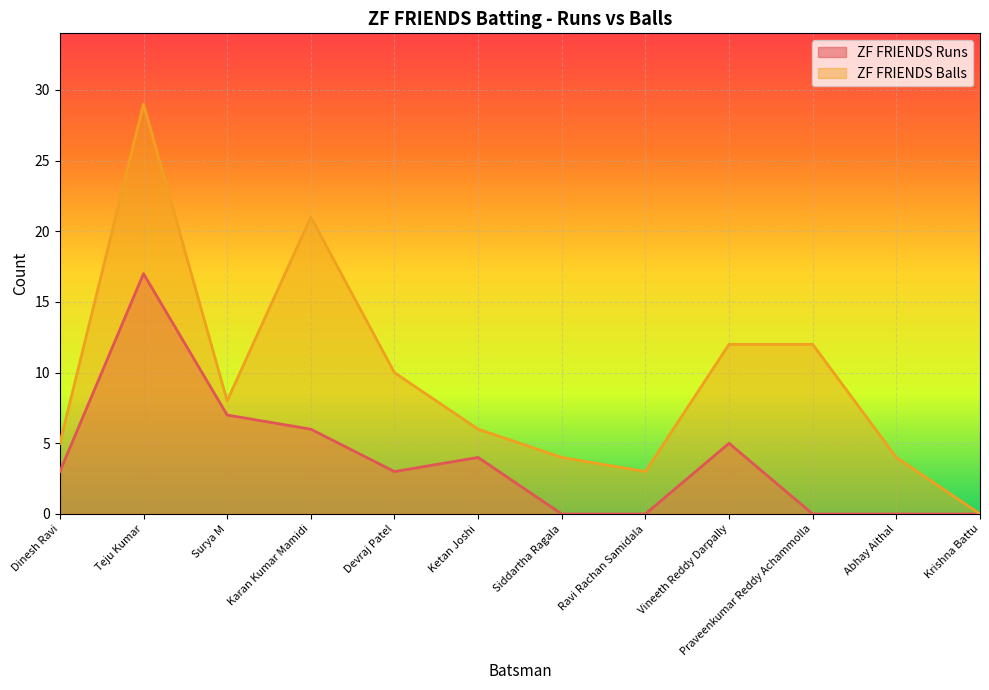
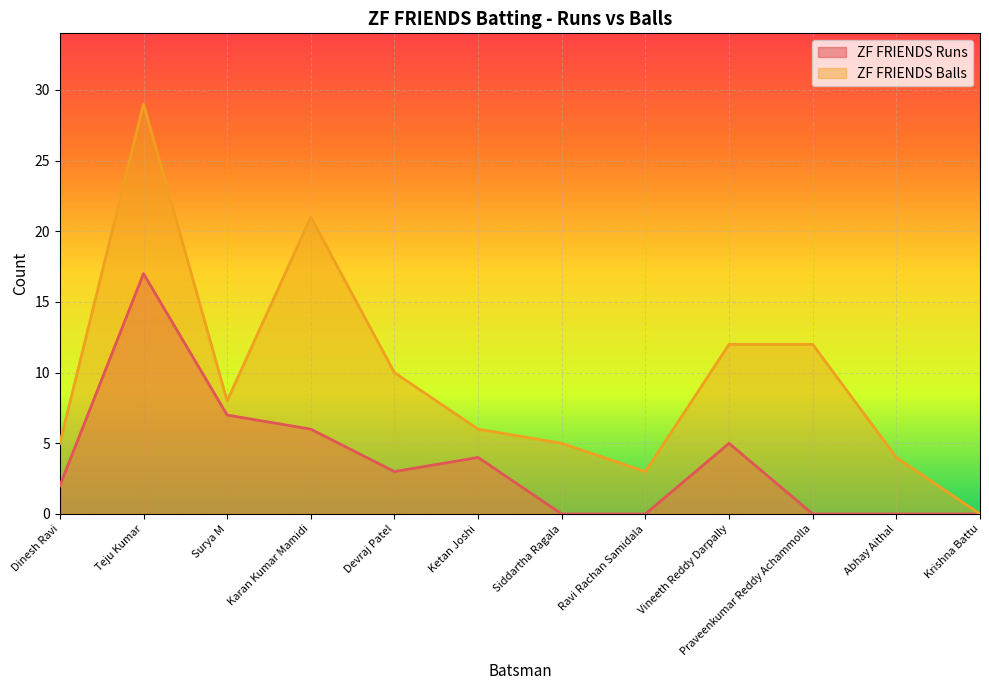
  {
    "ZF FRIENDS Runs": {
-     "Dinesh Ravi": 3,
+     "Dinesh Ravi": 2,
      "Teju Kumar": 17,
      "Surya M": 7,
      "Karan Kumar Mamidi": 6,
      "Devraj Patel": 3,
      "Ketan Joshi": 4,
      "Siddartha Ragala": 0,
      "Ravi Rachan Samidala": 0,
      "Vineeth Reddy Darpally": 5,
      "Praveenkumar Reddy Achammolla": 0,
      "Abhay Aithal": 0
    },
    "ZF FRIENDS Balls": {
      "Dinesh Ravi": 5,
      "Teju Kumar": 29,
      "Surya M": 8,
      "Karan Kumar Mamidi": 21,
      "Devraj Patel": 10,
      "Ketan Joshi": 6,
-     "Siddartha Ragala": 4,
+     "Siddartha Ragala": 5,
      "Ravi Rachan Samidala": 3,
      "Vineeth Reddy Darpally": 12,
      "Praveenkumar Reddy Achammolla": 12,
      "Abhay Aithal": 4
    }
  }
